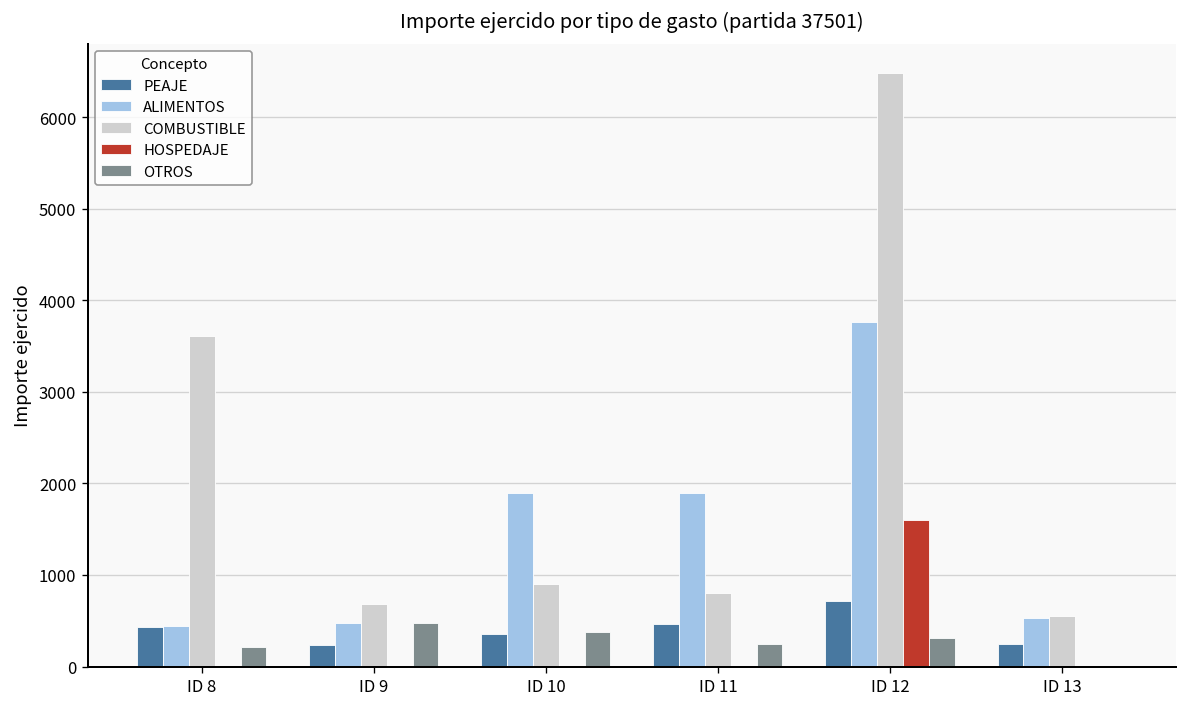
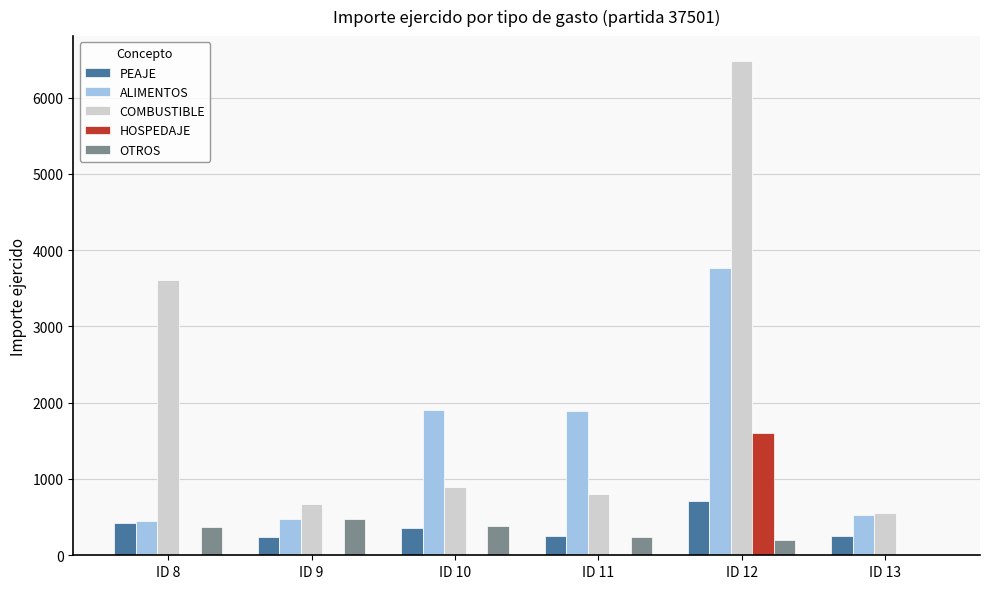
  {
    "PEAJE": {
      "ID 8": 400,
      "ID 9": 200,
      "ID 10": 400,
-     "ID 11": 500,
+     "ID 11": 200,
      "ID 12": 700,
      "ID 13": 200
    },
    "HOSPEDAJE": {
      "ID 8": 0,
      "ID 9": 0,
      "ID 10": 0,
      "ID 11": 0,
      "ID 12": 1600,
      "ID 13": 0
    },
    "OTROS": {
-     "ID 8": 200,
+     "ID 8": 400,
      "ID 9": 500,
      "ID 10": 400,
      "ID 11": 200,
-     "ID 12": 300,
+     "ID 12": 200,
      "ID 13": 0
    }
  }
